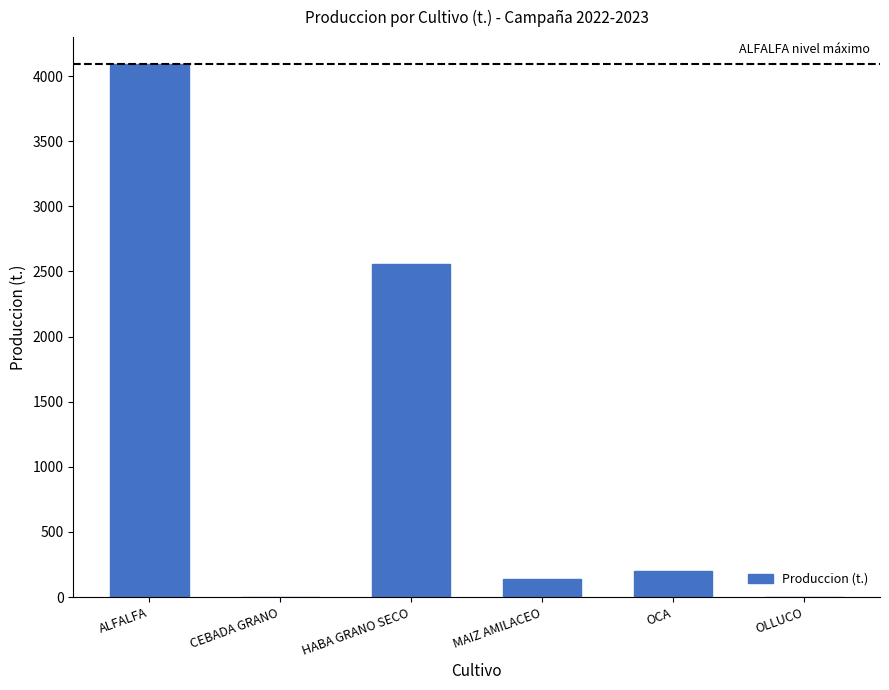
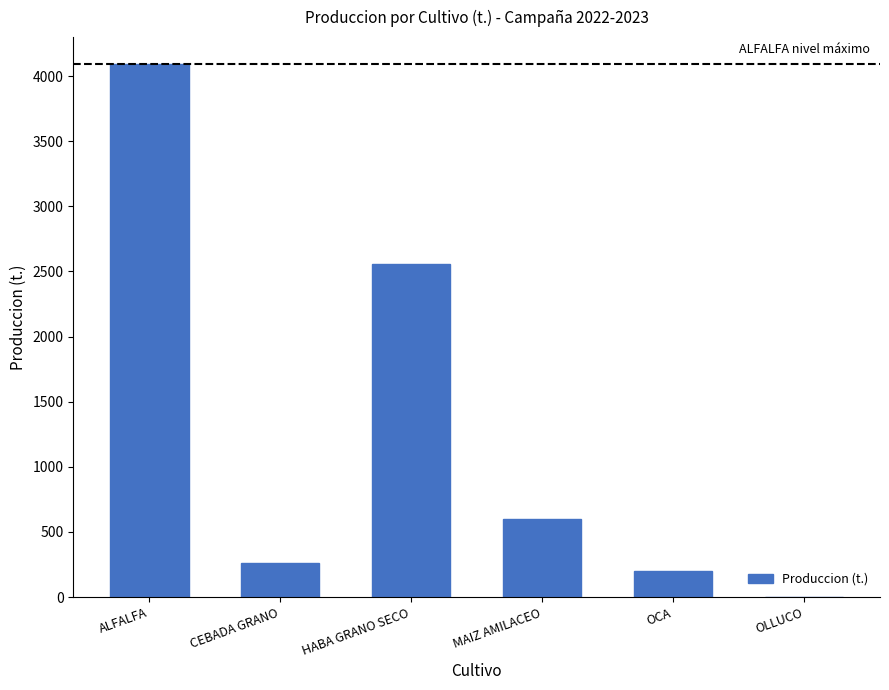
  {
    "ALFALFA": 4100,
-   "CEBADA GRANO": 0,
+   "CEBADA GRANO": 260,
    "HABA GRANO SECO": 2560,
-   "MAIZ AMILACEO": 140,
+   "MAIZ AMILACEO": 600,
    "OCA": 200
  }
